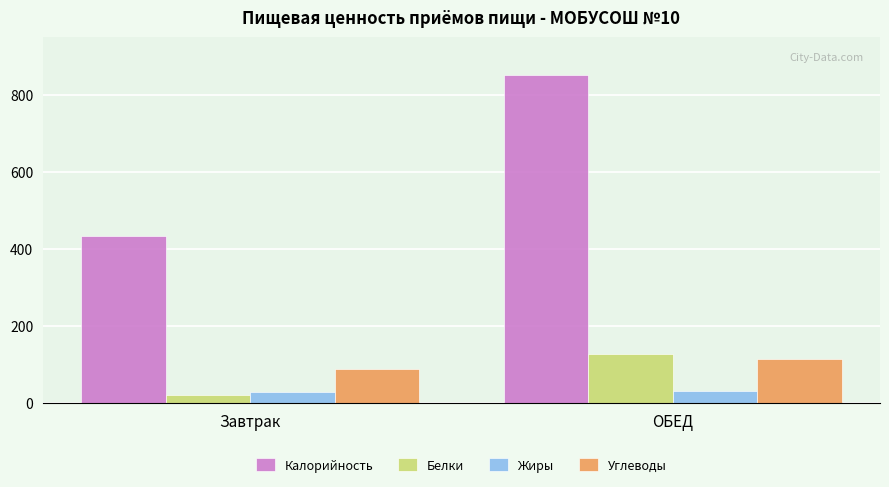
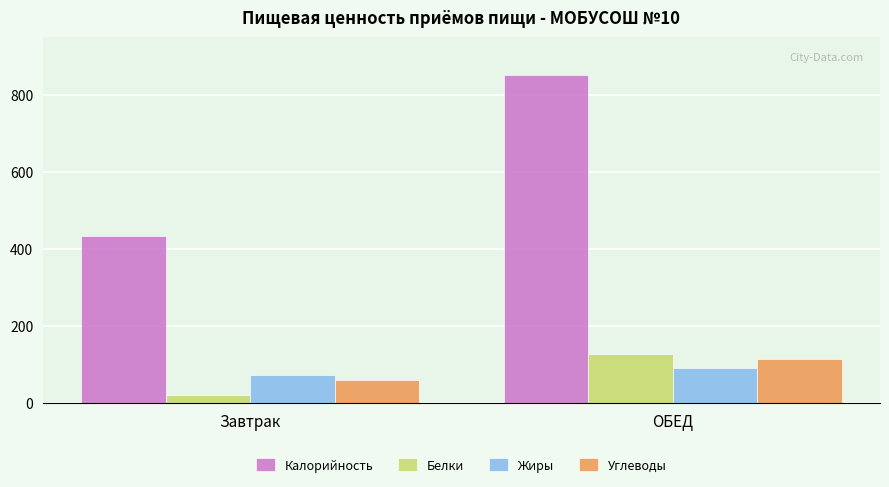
  {
    "Калорийность": {
      "Завтрак": 440,
      "ОБЕД": 850
    },
    "Белки": {
      "Завтрак": 20,
      "ОБЕД": 130
    },
    "Жиры": {
-     "Завтрак": 30,
-     "ОБЕД": 30
+     "Завтрак": 70,
+     "ОБЕД": 90
    },
    "Углеводы": {
-     "Завтрак": 90,
+     "Завтрак": 60,
      "ОБЕД": 110
    }
  }
